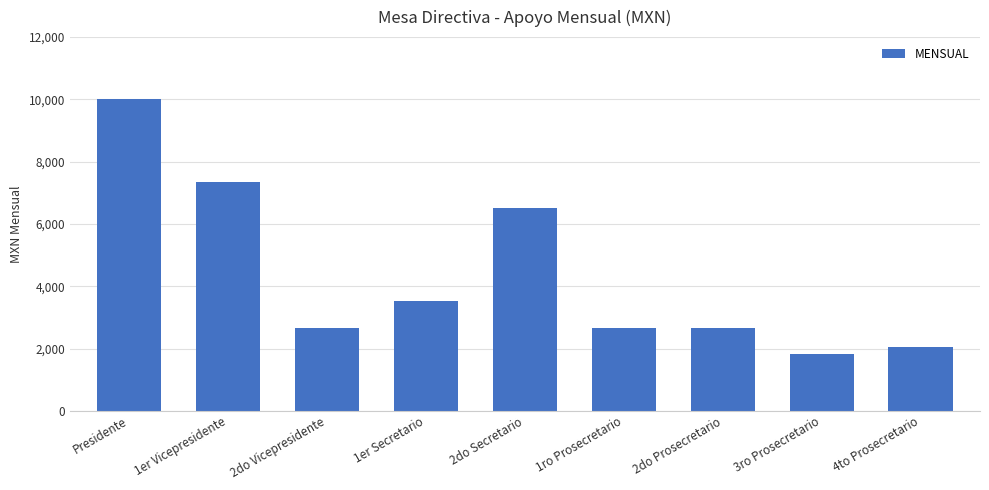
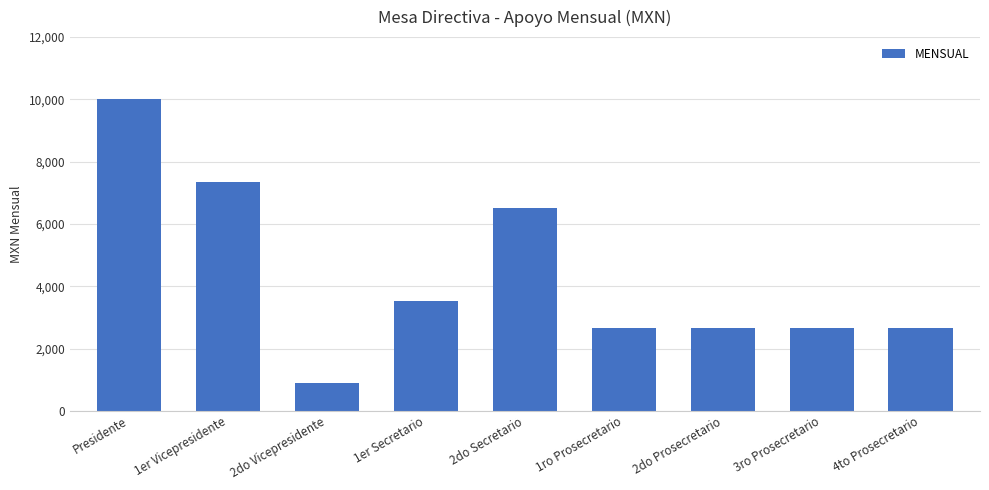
  {
    "Presidente": "10,000",
    "1er Vicepresidente": "7,300",
-   "2do Vicepresidente": "2,700",
+   "2do Vicepresidente": "900",
    "1er Secretario": "3,500",
    "2do Secretario": "6,500",
    "1ro Prosecretario": "2,700",
    "2do Prosecretario": "2,700",
-   "3ro Prosecretario": "1,800",
-   "4to Prosecretario": "2,000"
+   "3ro Prosecretario": "2,700",
+   "4to Prosecretario": "2,700"
  }
